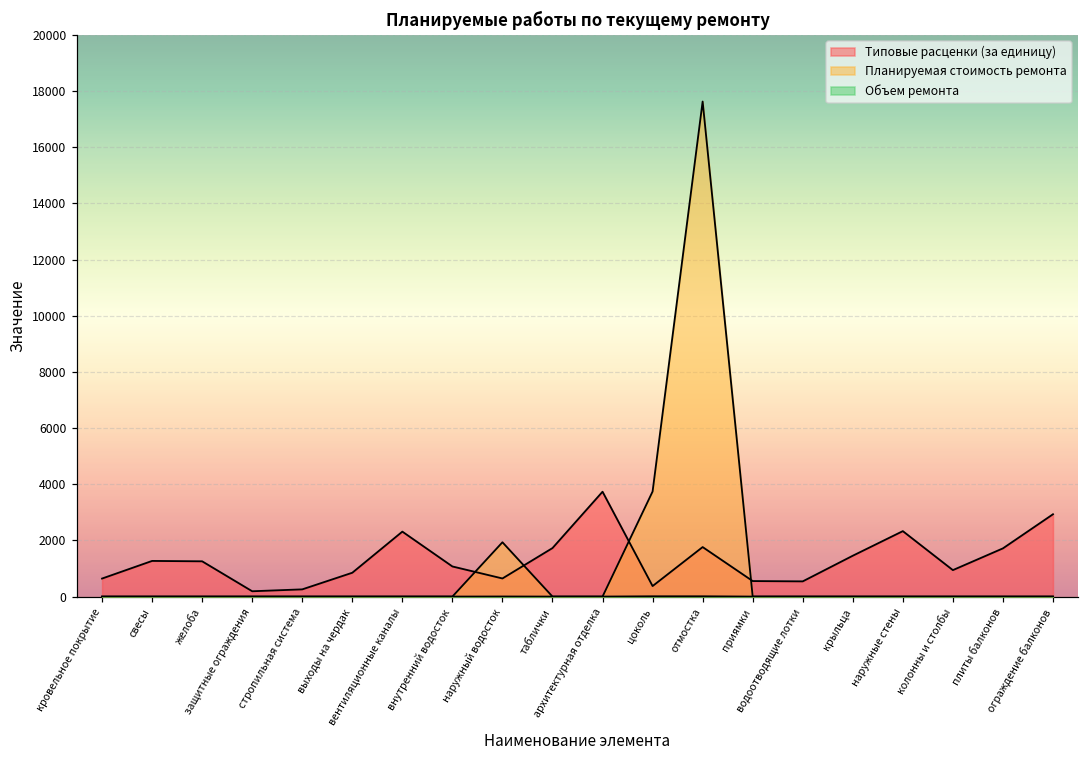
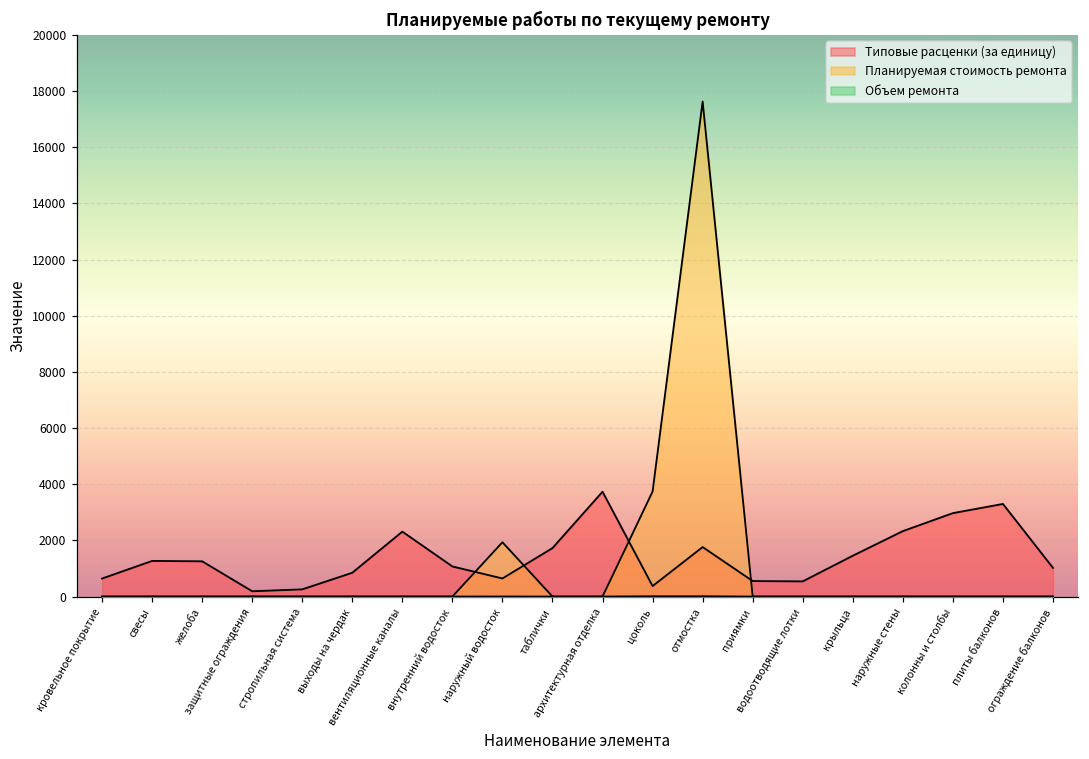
  {
    "Типовые расценки (за единицу)": {
      "кровельное покрытие": 600,
      "свесы": 1300,
      "желоба": 1300,
      "защитные ограждения": 200,
      "стропильная система": 300,
      "выходы на чердак": 800,
      "вентиляционные каналы": 2300,
      "внутренний водосток": 1100,
      "наружный водосток": 600,
      "таблички": 1700,
      "архитектурная отделка": 3700,
      "цоколь": 400,
      "отмостка": 1800,
      "приямки": 600,
      "водоотводящие лотки": 500,
      "крыльца": 1500,
      "наружные стены": 2300,
-     "колонны и столбы": 900,
-     "плиты балконов": 1700,
-     "ограждение балконов": 2900
+     "колонны и столбы": 3000,
+     "плиты балконов": 3300,
+     "ограждение балконов": 1000
    },
    "Планируемая стоимость ремонта": {
      "наружный водосток": 1900,
      "цоколь": 3700,
      "отмостка": 17600
    },
    "Объем ремонта": {
      "наружный водосток": 0,
      "цоколь": 0,
      "отмостка": 0
    }
  }
